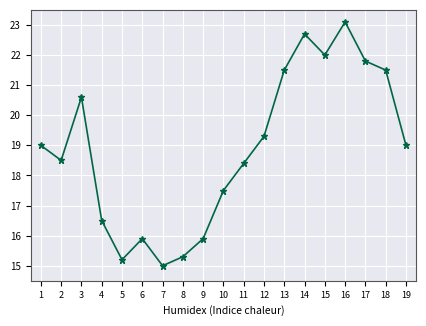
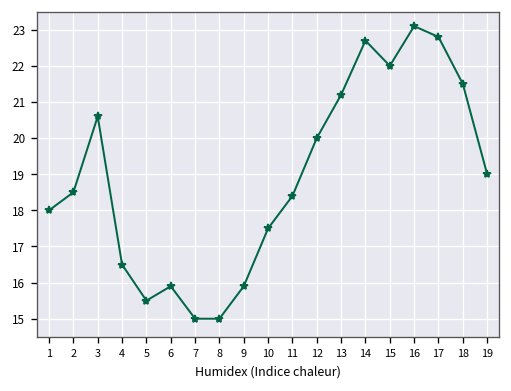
  {
-   "1": 19,
+   "1": 18,
    "2": 18.5,
    "3": 20.6,
    "4": 16.5,
-   "5": 15.2,
+   "5": 15.5,
    "6": 15.9,
    "7": 15.0,
-   "8": 15.3,
+   "8": 15.0,
    "9": 15.9,
    "10": 17.5,
    "11": 18.4,
-   "12": 19.3,
-   "13": 21.5,
+   "12": 20.0,
+   "13": 21.2,
    "14": 22.7,
    "15": 22.0,
    "16": 23.1,
-   "17": 21.8,
+   "17": 22.8,
    "18": 21.5,
    "19": 19.0
  }
